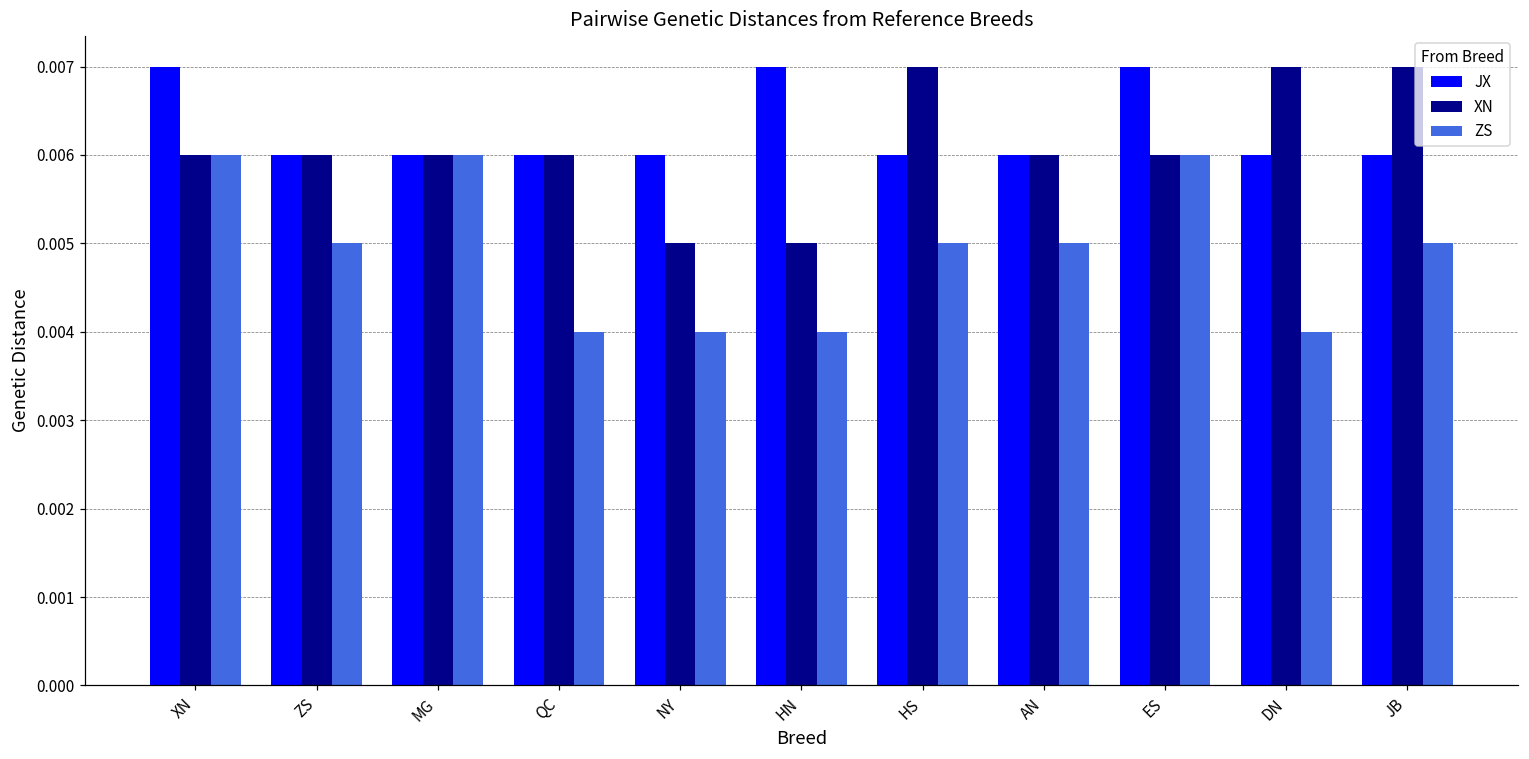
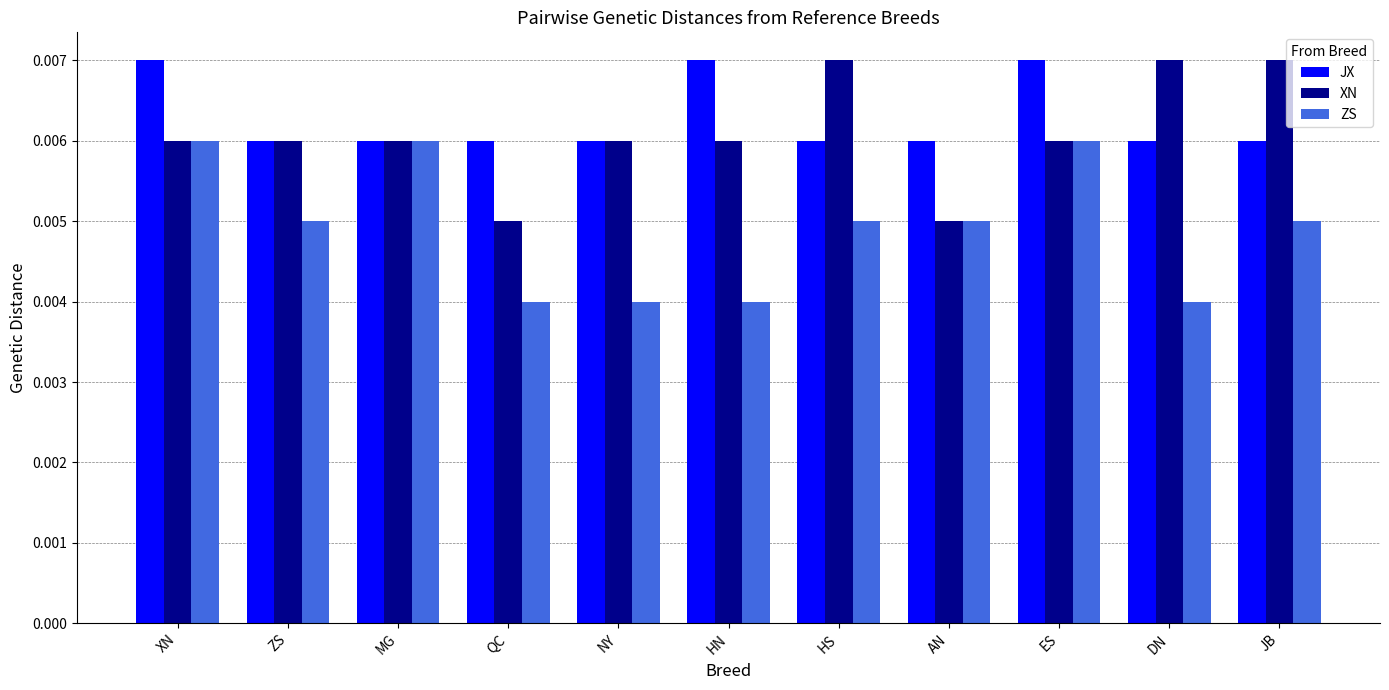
  {
    "JX": {
      "XN": 0.007,
      "ZS": 0.006,
      "MG": 0.006,
      "QC": 0.006,
      "NY": 0.006,
      "HN": 0.007,
      "HS": 0.006,
      "AN": 0.006,
      "ES": 0.007,
      "DN": 0.006,
      "JB": 0.006
    },
    "XN": {
      "XN": 0.006,
      "ZS": 0.006,
      "MG": 0.006,
-     "QC": 0.006,
-     "NY": 0.005,
-     "HN": 0.005,
+     "QC": 0.005,
+     "NY": 0.006,
+     "HN": 0.006,
      "HS": 0.007,
-     "AN": 0.006,
+     "AN": 0.005,
      "ES": 0.006,
      "DN": 0.007,
      "JB": 0.007
    },
    "ZS": {
      "XN": 0.006,
      "ZS": 0.005,
      "MG": 0.006,
      "QC": 0.004,
      "NY": 0.004,
      "HN": 0.004,
      "HS": 0.005,
      "AN": 0.005,
      "ES": 0.006,
      "DN": 0.004,
      "JB": 0.005
    }
  }
